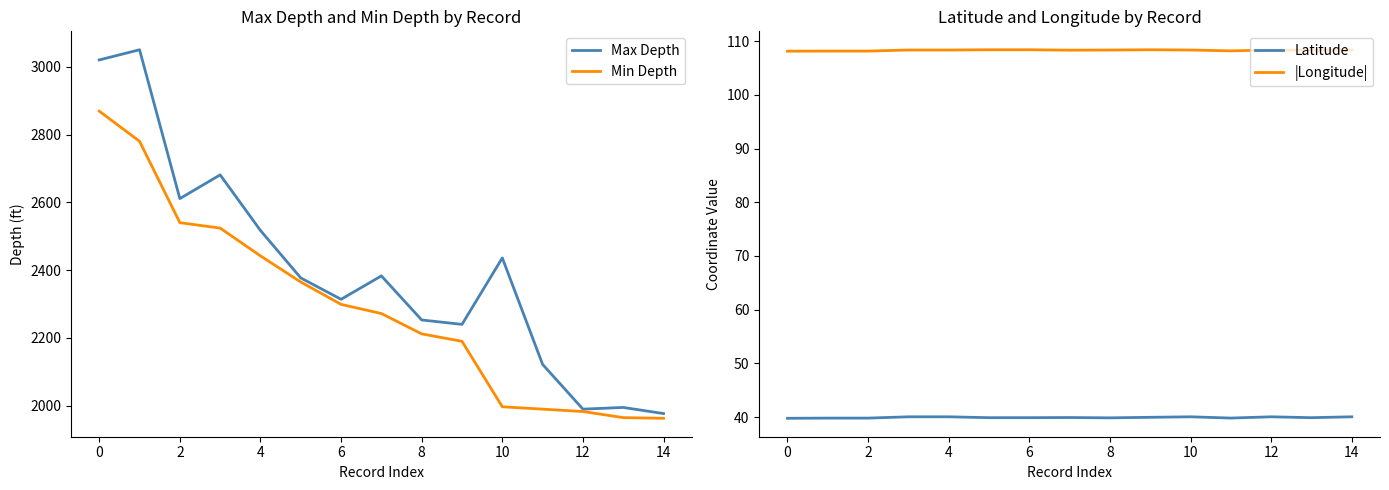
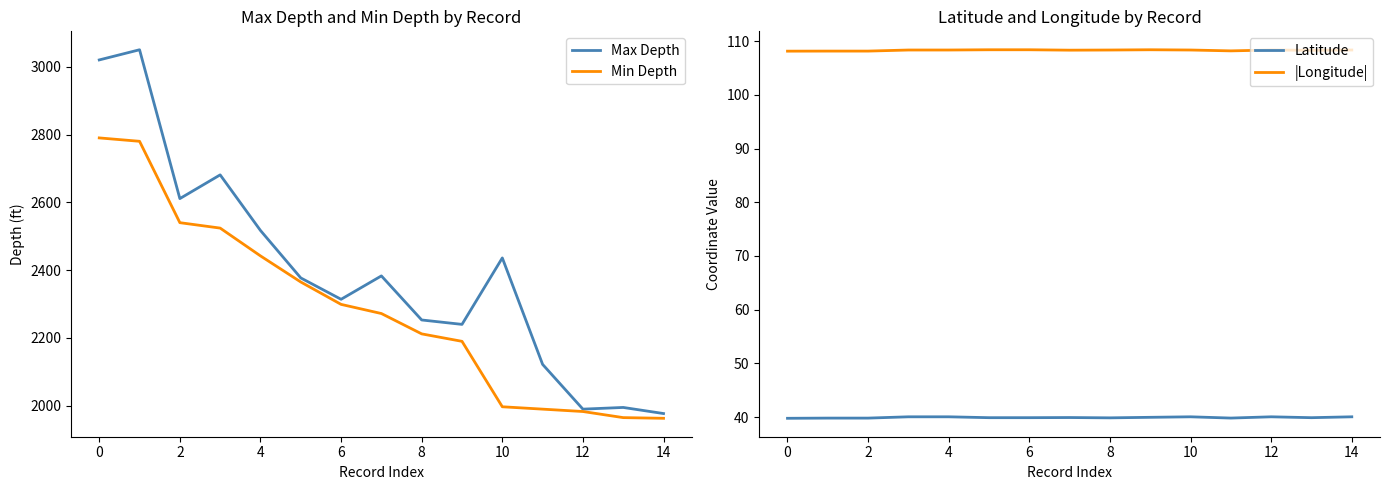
  {
    "Max Depth and Min Depth by Record": {
      "Max Depth": {
        "0": 3020
      },
      "Min Depth": {
-       "0": 2870
+       "0": 2790
      }
    },
    "Latitude and Longitude by Record": {
      "Latitude": {
        "0": 40
      },
      "|Longitude|": {
        "0": 108
      }
    }
  }
